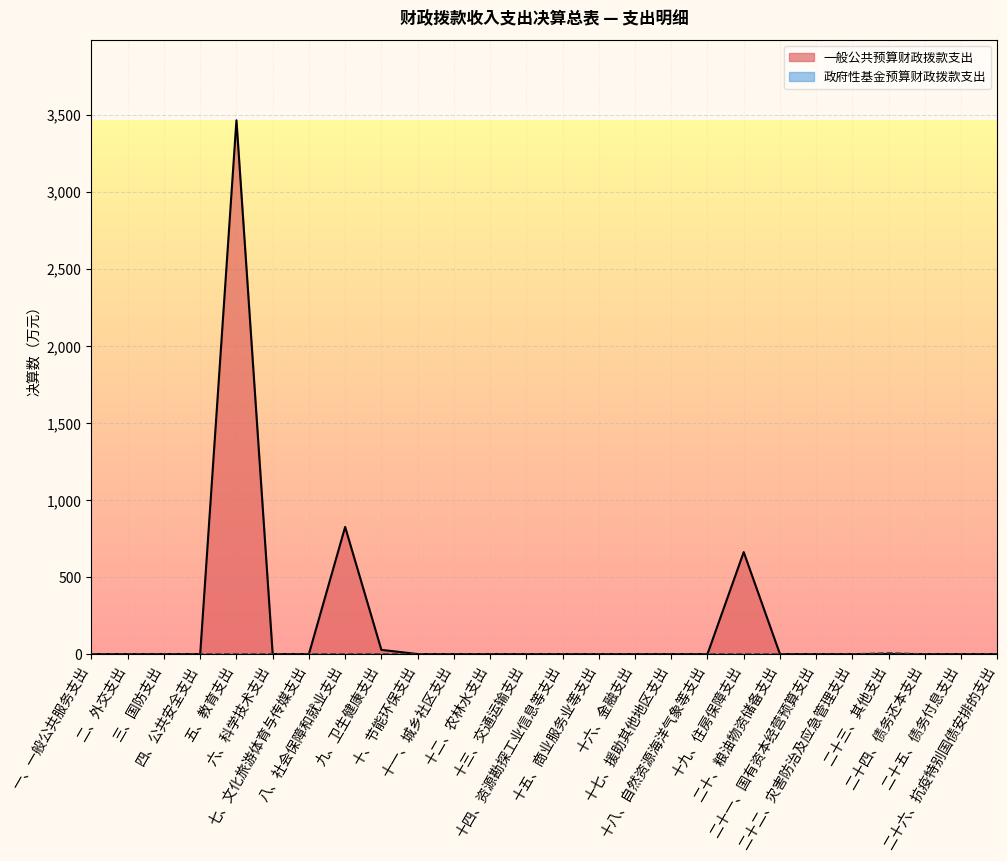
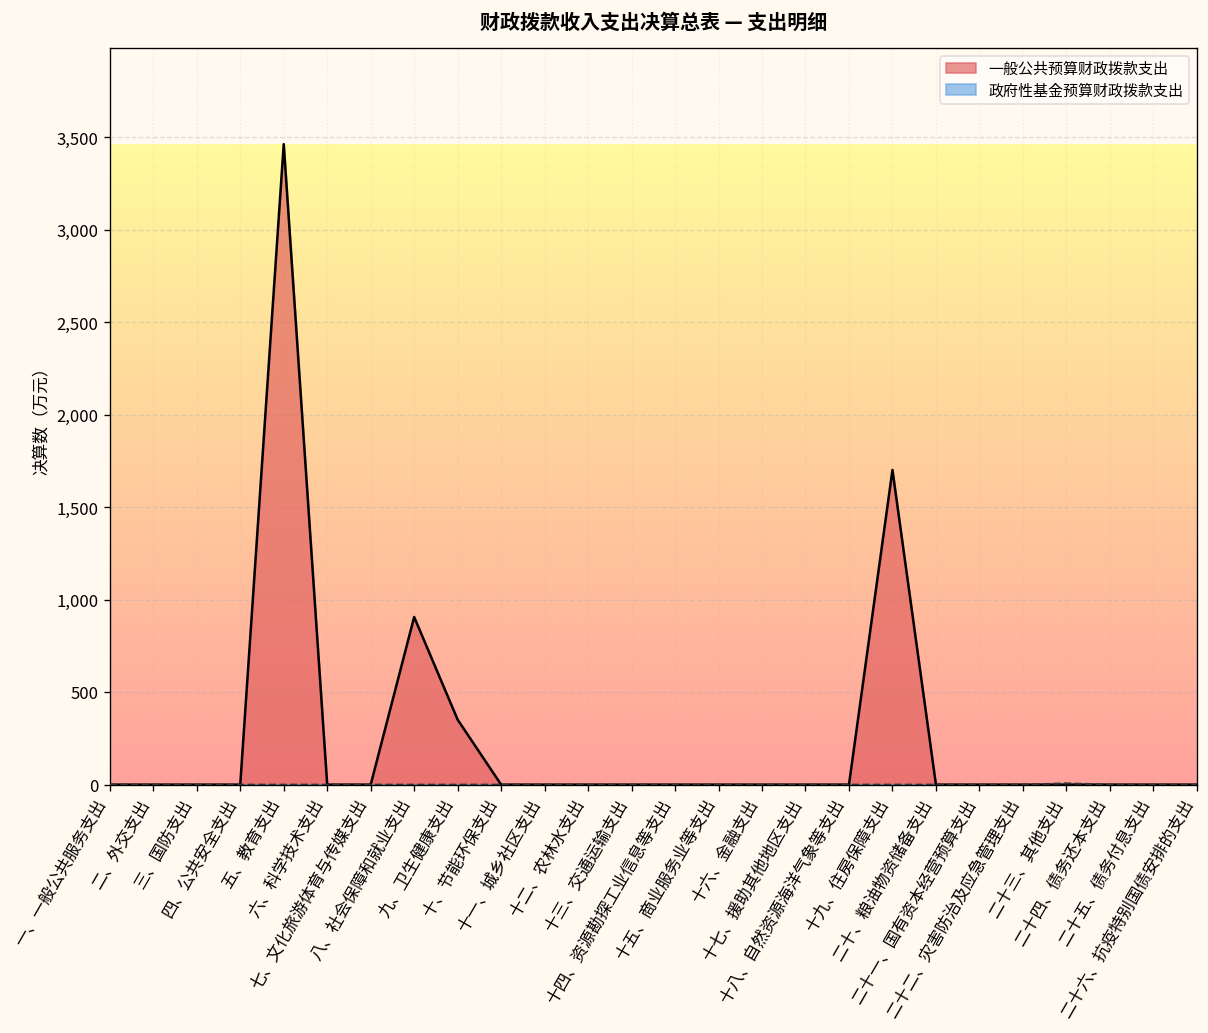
  {
    "一般公共预算财政拨款支出": {
      "五、教育支出": "3,460",
-     "八、社会保障和就业支出": "820",
-     "九、卫生健康支出": "30",
-     "十九、住房保障支出": "660"
+     "八、社会保障和就业支出": "910",
+     "九、卫生健康支出": "350",
+     "十九、住房保障支出": "1,700"
    },
    "政府性基金预算财政拨款支出": {
      "五、教育支出": "0",
      "八、社会保障和就业支出": "0",
      "九、卫生健康支出": "0",
      "十九、住房保障支出": "0"
    }
  }
